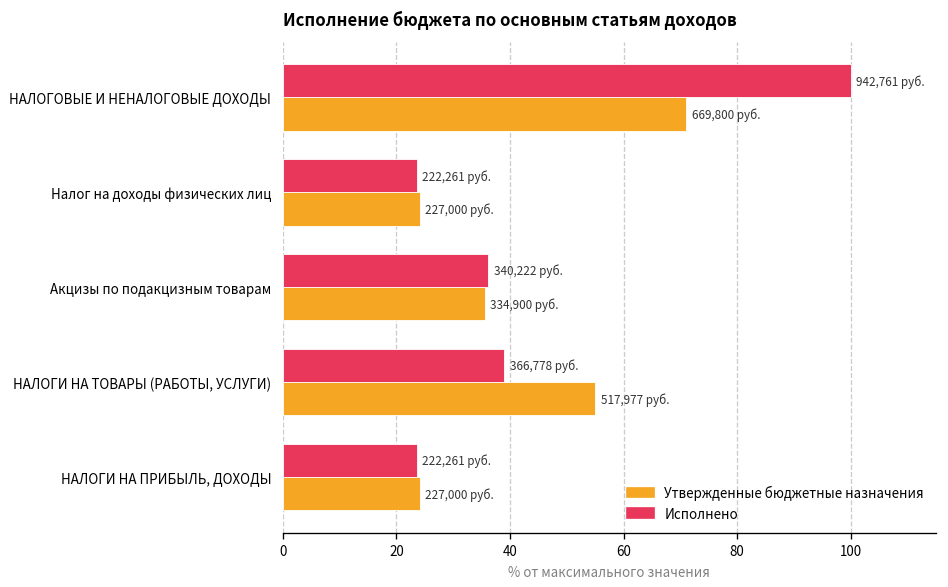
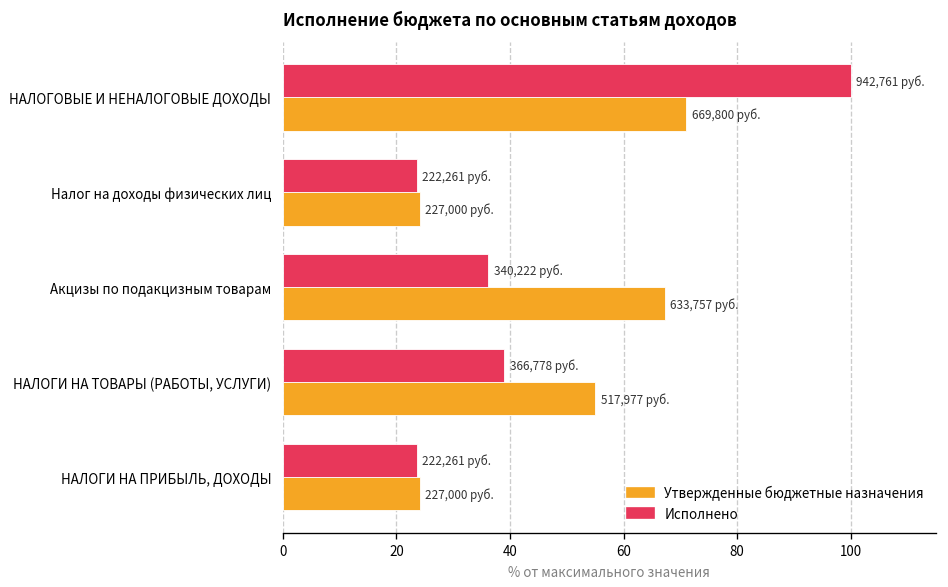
  {
    "Утвержденные бюджетные назначения": {
-     "Акцизы по подакцизным товарам": "334,900"
+     "Акцизы по подакцизным товарам": "633,757"
    }
  }
